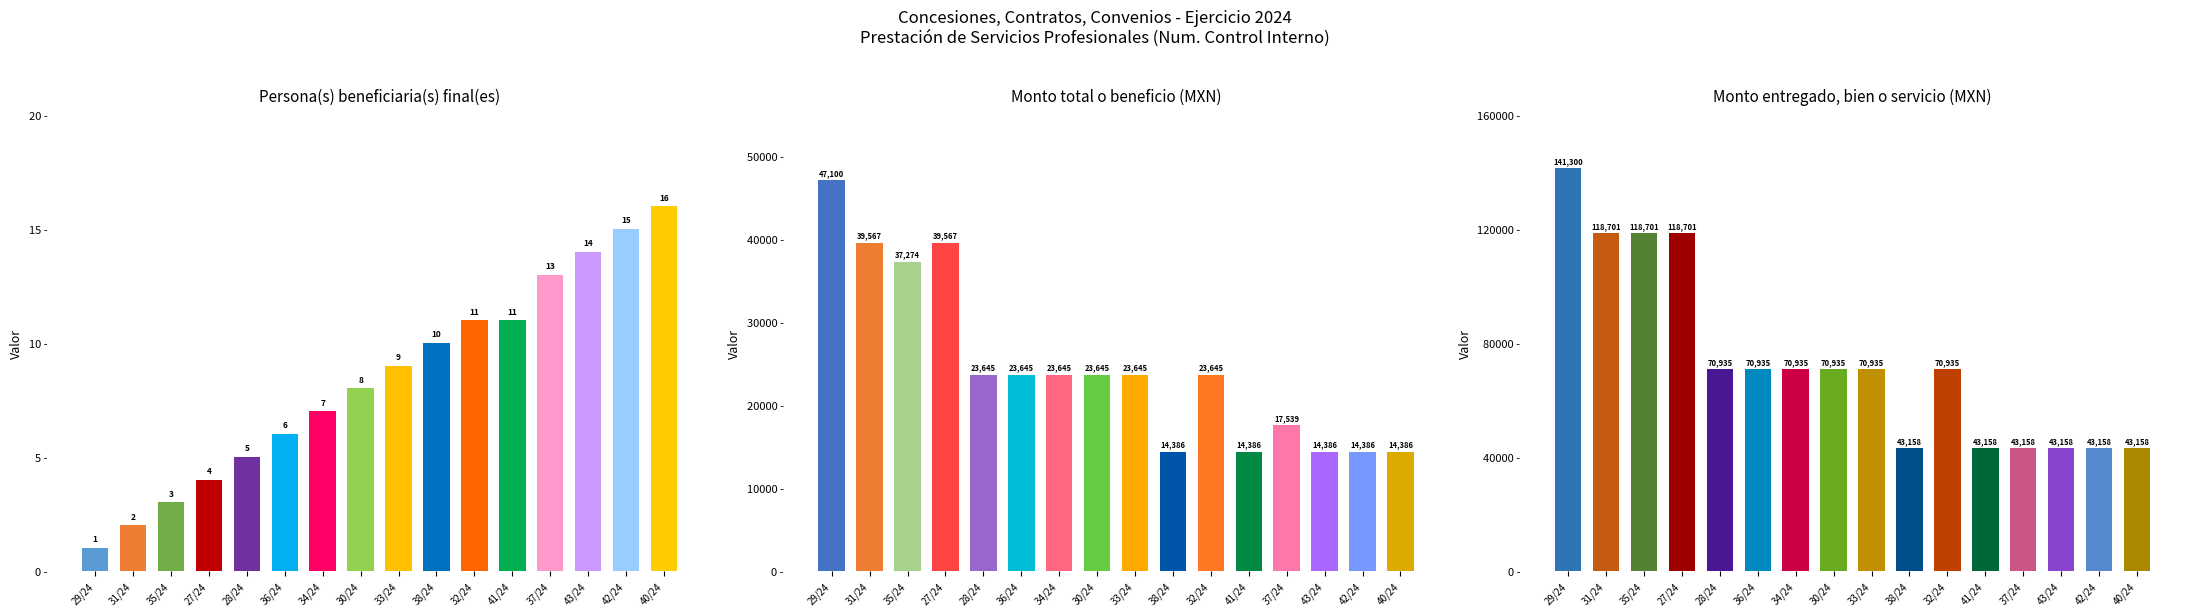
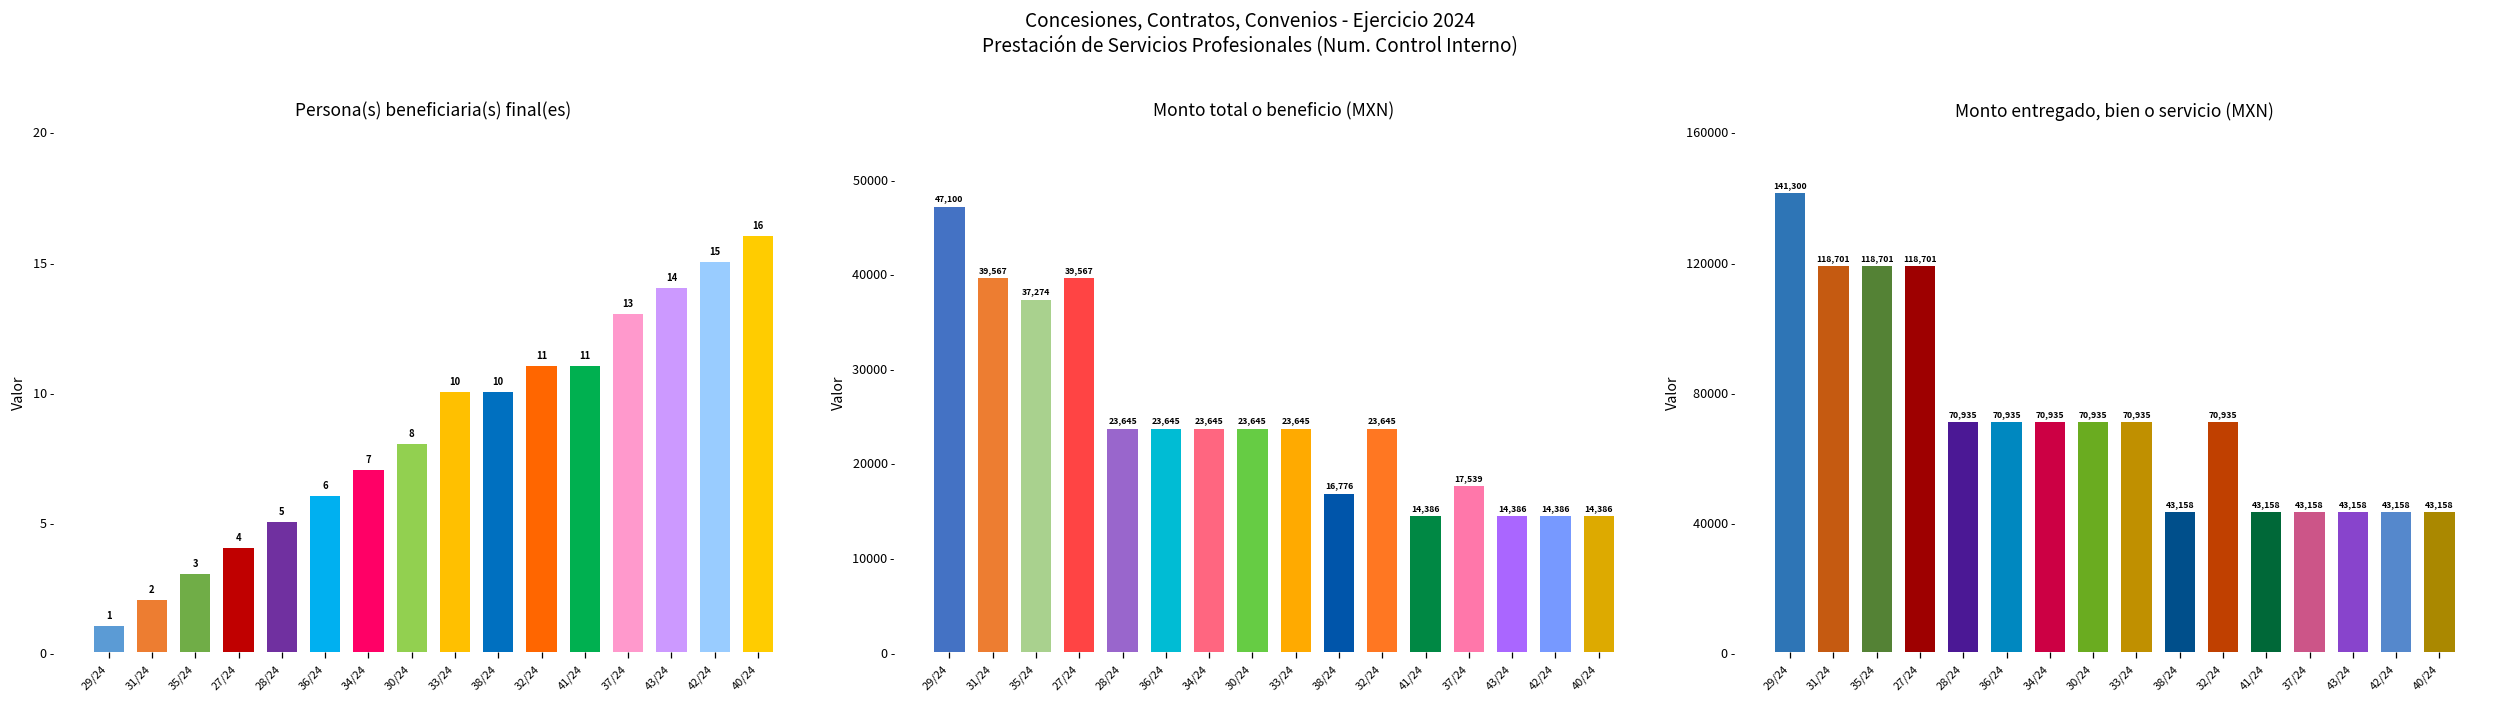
  {
    "Persona(s) beneficiaria(s) final(es)": {
      "29/24": "1",
      "31/24": "2",
      "35/24": "3",
      "27/24": "4",
      "28/24": "5",
      "36/24": "6",
      "34/24": "7",
      "30/24": "8",
-     "33/24": "9",
+     "33/24": "10",
      "38/24": "10",
      "32/24": "11",
      "41/24": "11",
      "37/24": "13",
      "43/24": "14",
      "42/24": "15",
      "40/24": "16"
    },
    "Monto total o beneficio (MXN)": {
      "29/24": "47,100",
      "31/24": "39,567",
      "35/24": "37,274",
      "27/24": "39,567",
      "28/24": "23,645",
      "36/24": "23,645",
      "34/24": "23,645",
      "30/24": "23,645",
      "33/24": "23,645",
-     "38/24": "14,386",
+     "38/24": "16,776",
      "32/24": "23,645",
      "41/24": "14,386",
      "37/24": "17,539",
      "43/24": "14,386",
      "42/24": "14,386",
      "40/24": "14,386"
    },
    "Monto entregado, bien o servicio (MXN)": {
      "29/24": "141,300",
      "31/24": "118,701",
      "35/24": "118,701",
      "27/24": "118,701",
      "28/24": "70,935",
      "36/24": "70,935",
      "34/24": "70,935",
      "30/24": "70,935",
      "33/24": "70,935",
      "38/24": "43,158",
      "32/24": "70,935",
      "41/24": "43,158",
      "37/24": "43,158",
      "43/24": "43,158",
      "42/24": "43,158",
      "40/24": "43,158"
    }
  }
